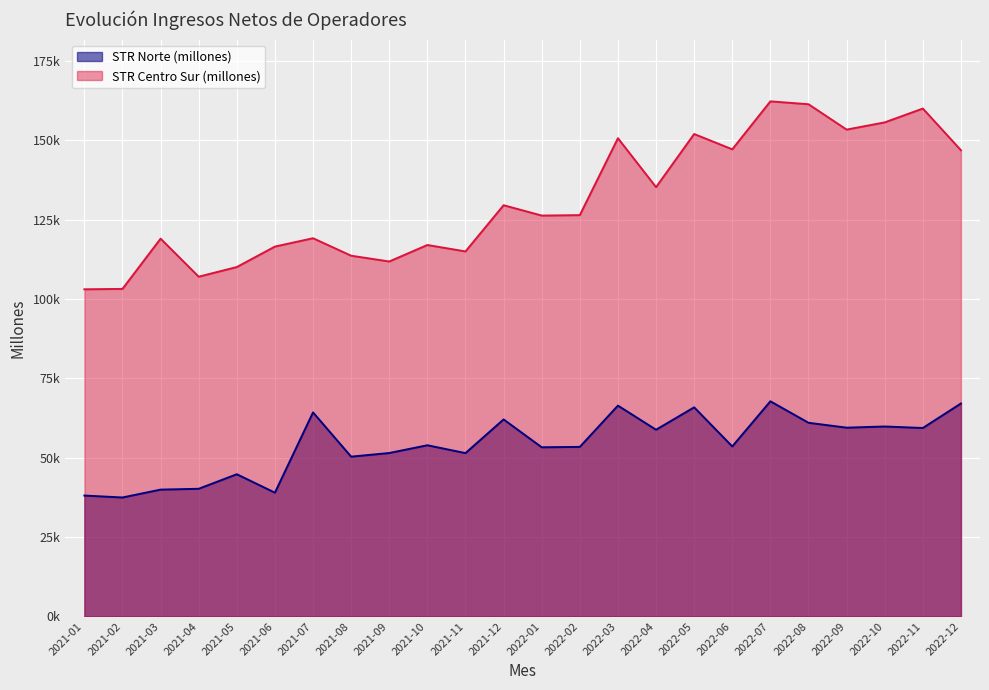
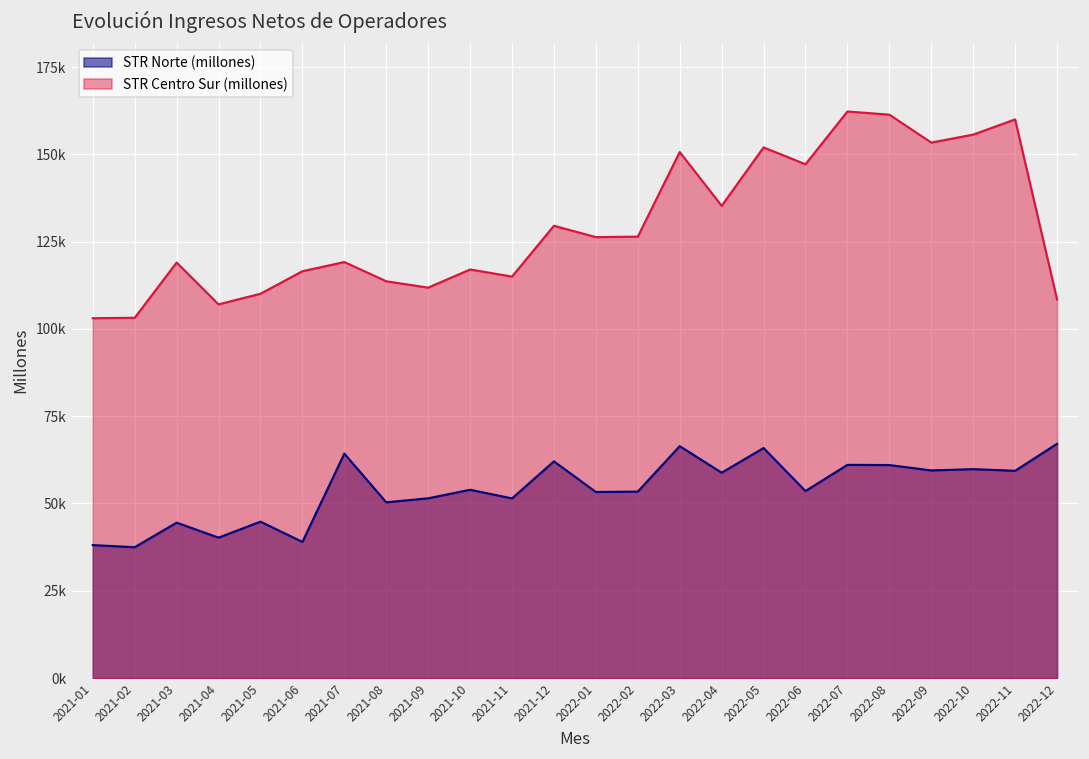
  {
    "STR Norte (millones)": {
      "2021-01": 38000,
      "2021-02": 37000,
-     "2021-03": 40000,
+     "2021-03": 45000,
      "2021-04": 40000,
      "2021-05": 45000,
      "2021-06": 39000,
      "2021-07": 64000,
      "2021-08": 50000,
      "2021-09": 51000,
      "2021-10": 54000,
      "2021-11": 51000,
      "2021-12": 62000,
      "2022-01": 53000,
      "2022-02": 53000,
      "2022-03": 66000,
      "2022-04": 59000,
      "2022-05": 66000,
      "2022-06": 54000,
-     "2022-07": 68000,
+     "2022-07": 61000,
      "2022-08": 61000,
      "2022-09": 59000,
      "2022-10": 60000,
      "2022-11": 59000,
      "2022-12": 67000
    },
    "STR Centro Sur (millones)": {
      "2021-01": 103000,
      "2021-02": 103000,
      "2021-03": 119000,
      "2021-04": 107000,
      "2021-05": 110000,
      "2021-06": 117000,
      "2021-07": 119000,
      "2021-08": 114000,
      "2021-09": 112000,
      "2021-10": 117000,
      "2021-11": 115000,
      "2021-12": 130000,
      "2022-01": 126000,
      "2022-02": 126000,
      "2022-03": 151000,
      "2022-04": 135000,
      "2022-05": 152000,
      "2022-06": 147000,
      "2022-07": 162000,
      "2022-08": 161000,
      "2022-09": 153000,
      "2022-10": 156000,
      "2022-11": 160000,
-     "2022-12": 147000
+     "2022-12": 108000
    }
  }
